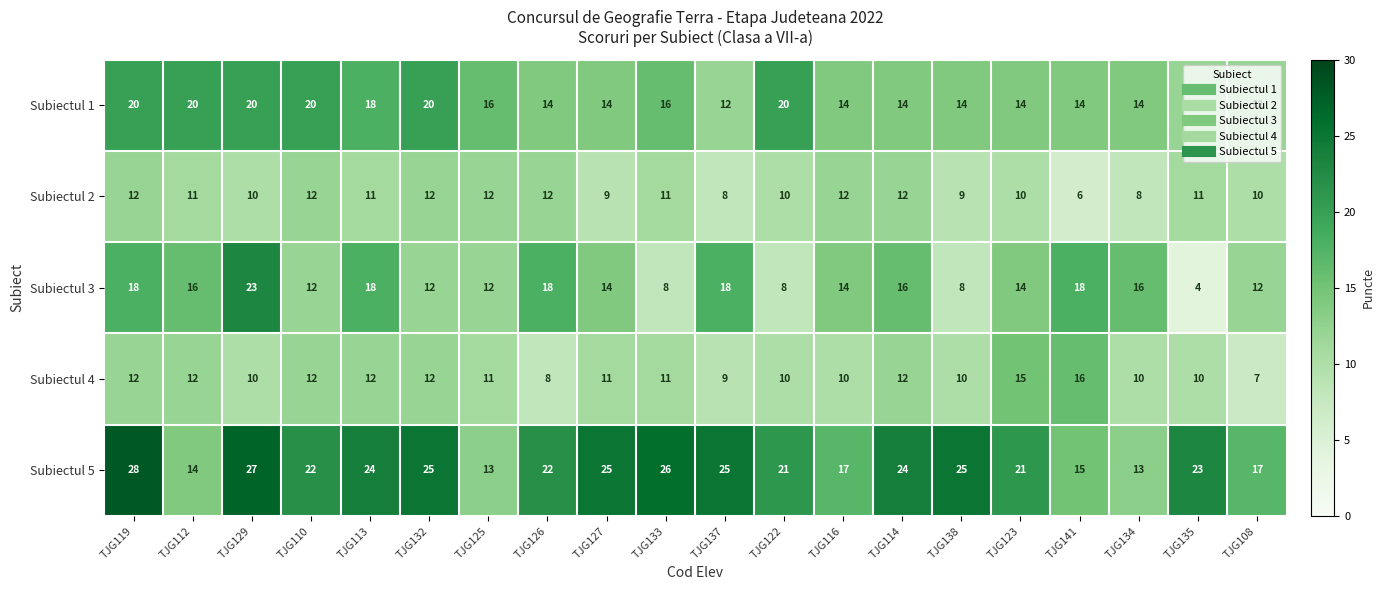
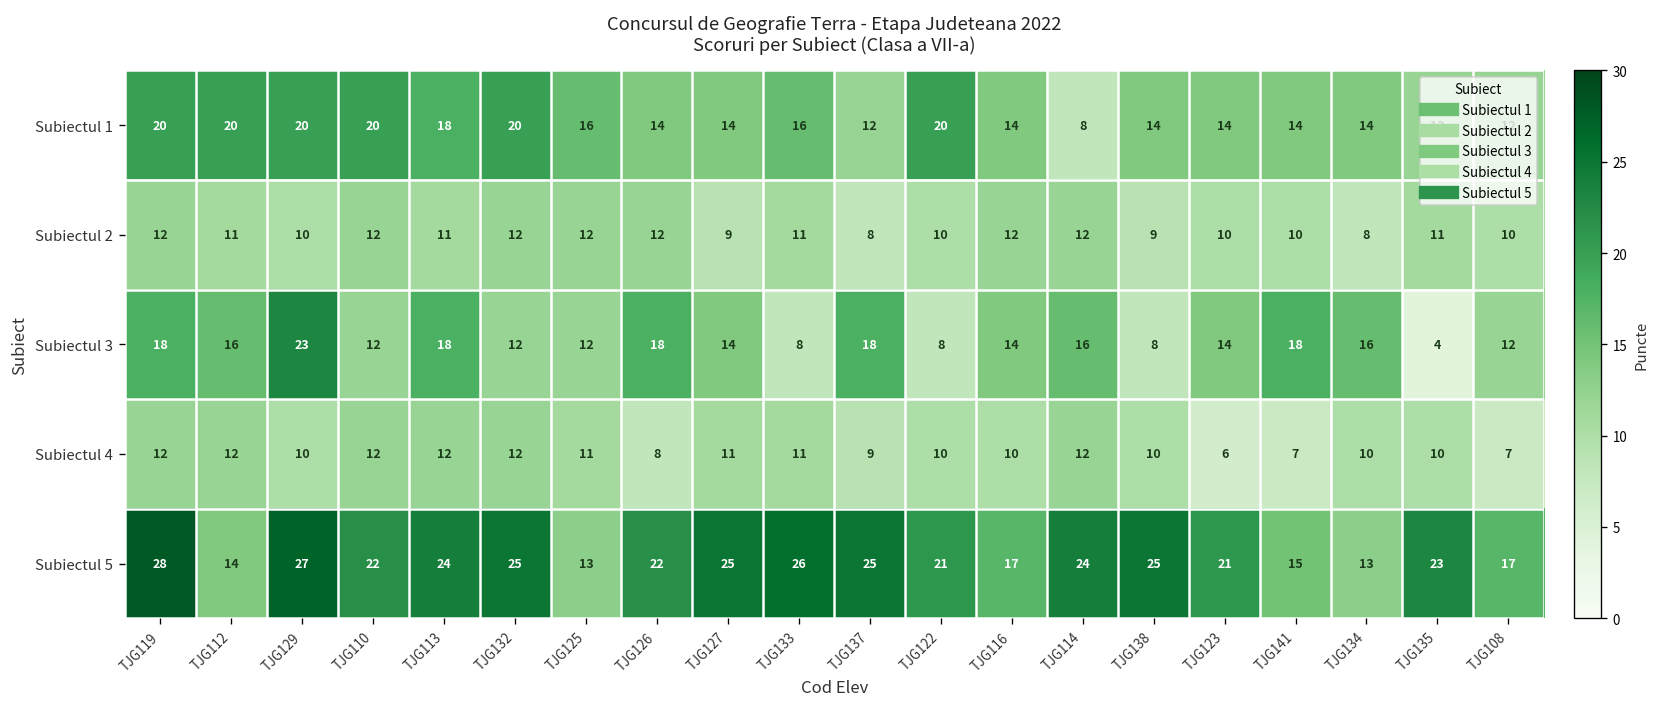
  {
    "Subiectul 1": {
      "TJG119": 20,
      "TJG112": 20,
      "TJG129": 20,
      "TJG110": 20,
      "TJG113": 18,
      "TJG132": 20,
      "TJG125": 16,
      "TJG126": 14,
      "TJG127": 14,
      "TJG133": 16,
      "TJG137": 12,
      "TJG122": 20,
      "TJG116": 14,
-     "TJG114": 14,
+     "TJG114": 8,
      "TJG138": 14,
      "TJG123": 14,
      "TJG141": 14,
      "TJG134": 14
    },
    "Subiectul 2": {
      "TJG119": 12,
      "TJG112": 11,
      "TJG129": 10,
      "TJG110": 12,
      "TJG113": 11,
      "TJG132": 12,
      "TJG125": 12,
      "TJG126": 12,
      "TJG127": 9,
      "TJG133": 11,
      "TJG137": 8,
      "TJG122": 10,
      "TJG116": 12,
      "TJG114": 12,
      "TJG138": 9,
      "TJG123": 10,
-     "TJG141": 6,
+     "TJG141": 10,
      "TJG134": 8,
      "TJG135": 11,
      "TJG108": 10
    },
    "Subiectul 3": {
      "TJG119": 18,
      "TJG112": 16,
      "TJG129": 23,
      "TJG110": 12,
      "TJG113": 18,
      "TJG132": 12,
      "TJG125": 12,
      "TJG126": 18,
      "TJG127": 14,
      "TJG133": 8,
      "TJG137": 18,
      "TJG122": 8,
      "TJG116": 14,
      "TJG114": 16,
      "TJG138": 8,
      "TJG123": 14,
      "TJG141": 18,
      "TJG134": 16,
      "TJG135": 4,
      "TJG108": 12
    },
    "Subiectul 4": {
      "TJG119": 12,
      "TJG112": 12,
      "TJG129": 10,
      "TJG110": 12,
      "TJG113": 12,
      "TJG132": 12,
      "TJG125": 11,
      "TJG126": 8,
      "TJG127": 11,
      "TJG133": 11,
      "TJG137": 9,
      "TJG122": 10,
      "TJG116": 10,
      "TJG114": 12,
      "TJG138": 10,
-     "TJG123": 15,
-     "TJG141": 16,
+     "TJG123": 6,
+     "TJG141": 7,
      "TJG134": 10,
      "TJG135": 10,
      "TJG108": 7
    },
    "Subiectul 5": {
      "TJG119": 28,
      "TJG112": 14,
      "TJG129": 27,
      "TJG110": 22,
      "TJG113": 24,
      "TJG132": 25,
      "TJG125": 13,
      "TJG126": 22,
      "TJG127": 25,
      "TJG133": 26,
      "TJG137": 25,
      "TJG122": 21,
      "TJG116": 17,
      "TJG114": 24,
      "TJG138": 25,
      "TJG123": 21,
      "TJG141": 15,
      "TJG134": 13,
      "TJG135": 23,
      "TJG108": 17
    }
  }
